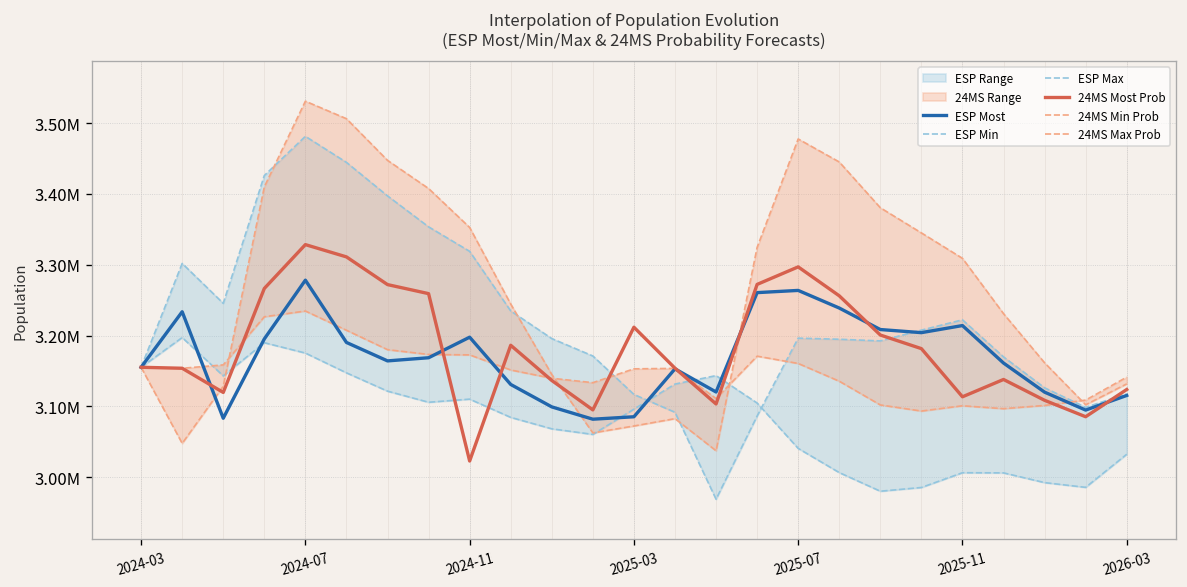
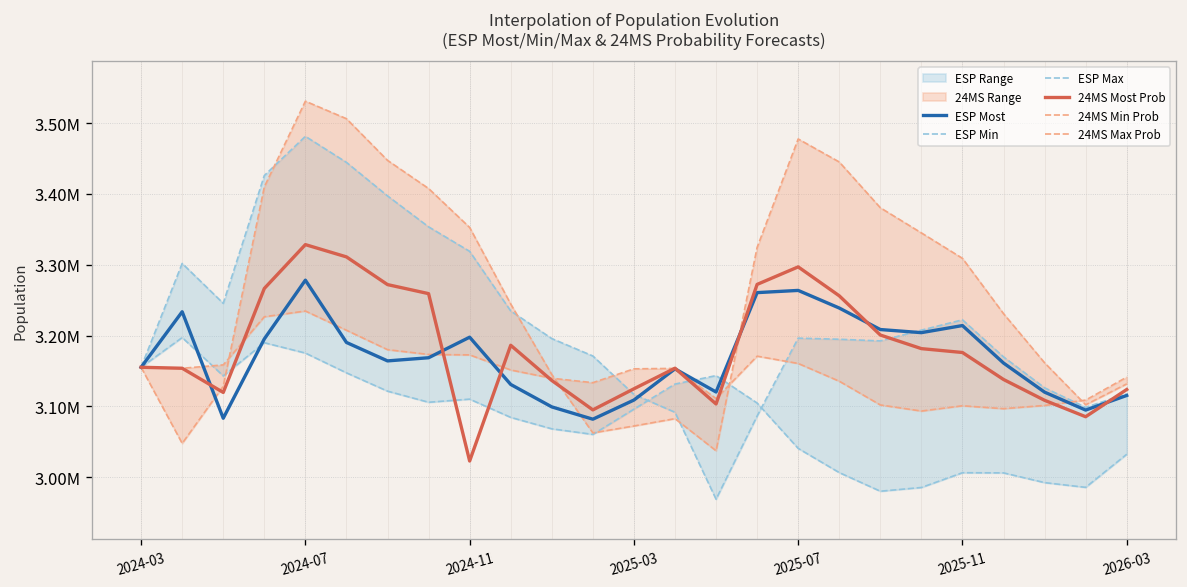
  {
    "ESP Most": {
      "2024-07": 3280000,
      "2024-11": 3200000,
-     "2025-03": 3090000,
+     "2025-03": 3110000,
      "2025-07": 3260000,
      "2025-11": 3210000
    },
    "24MS Most Prob": {
      "2024-07": 3330000,
      "2024-11": 3020000,
-     "2025-03": 3210000,
+     "2025-03": 3120000,
      "2025-07": 3300000,
-     "2025-11": 3110000,
+     "2025-11": 3180000,
      "2026-03": 3120000
    }
  }
